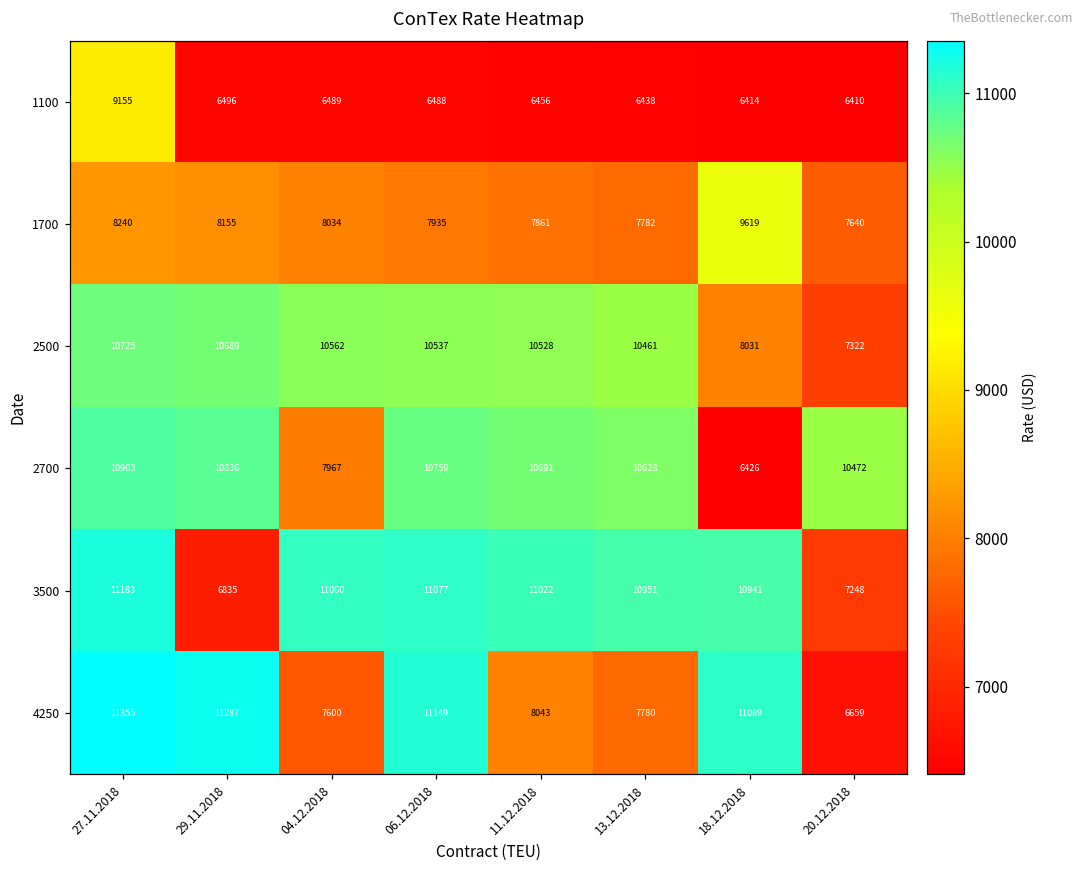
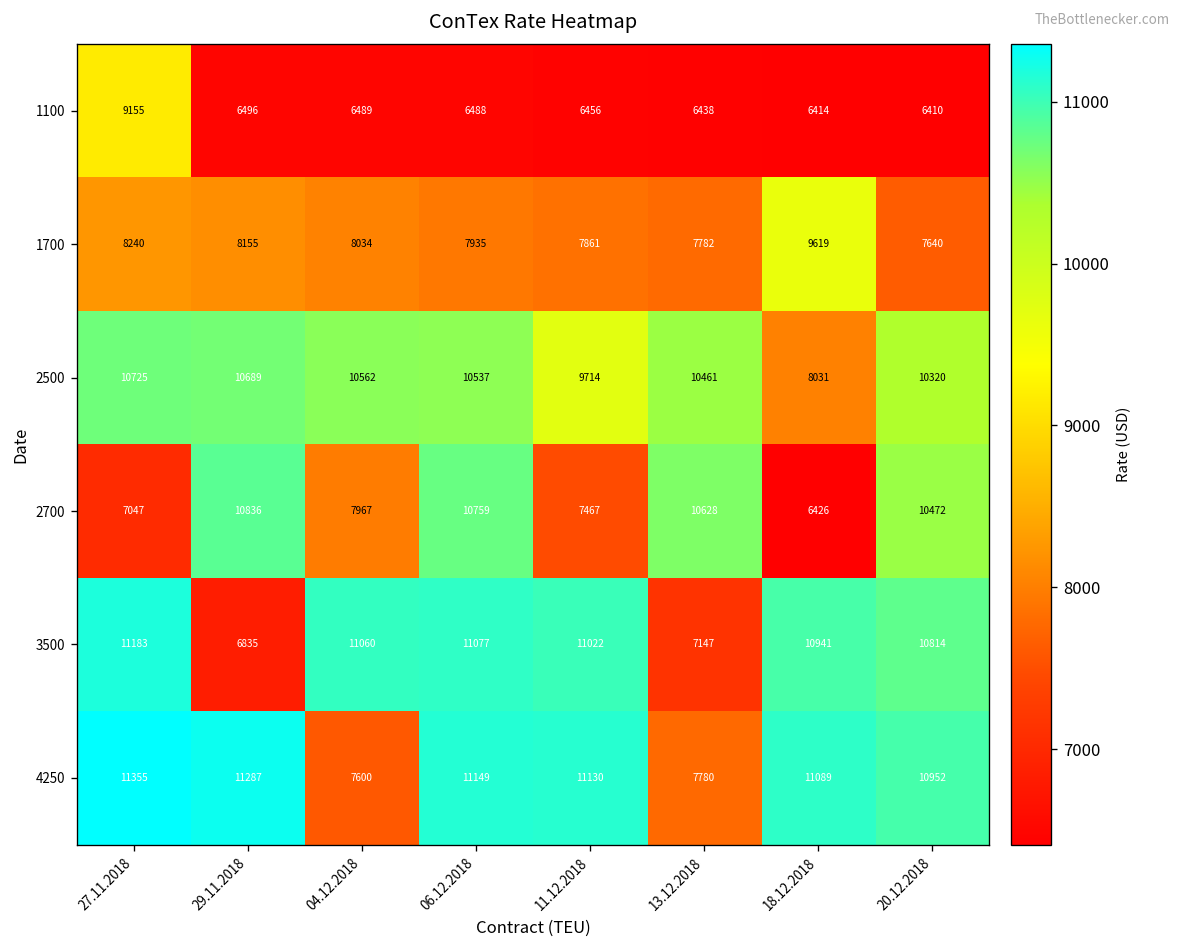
  {
    "1100": {
      "27.11.2018": 9155,
      "29.11.2018": 6496,
      "04.12.2018": 6489,
      "06.12.2018": 6488,
      "11.12.2018": 6456,
      "13.12.2018": 6438,
      "18.12.2018": 6414,
      "20.12.2018": 6410
    },
    "1700": {
      "27.11.2018": 8240,
      "29.11.2018": 8155,
      "04.12.2018": 8034,
      "06.12.2018": 7935,
      "11.12.2018": 7861,
      "13.12.2018": 7782,
      "18.12.2018": 9619,
      "20.12.2018": 7640
    },
    "2500": {
      "27.11.2018": 10725,
      "29.11.2018": 10689,
      "04.12.2018": 10562,
      "06.12.2018": 10537,
-     "11.12.2018": 10528,
+     "11.12.2018": 9714,
      "13.12.2018": 10461,
      "18.12.2018": 8031,
-     "20.12.2018": 7322
+     "20.12.2018": 10320
    },
    "2700": {
-     "27.11.2018": 10903,
+     "27.11.2018": 7047,
      "29.11.2018": 10836,
      "04.12.2018": 7967,
      "06.12.2018": 10759,
-     "11.12.2018": 10691,
+     "11.12.2018": 7467,
      "13.12.2018": 10628,
      "18.12.2018": 6426,
      "20.12.2018": 10472
    },
    "3500": {
      "27.11.2018": 11183,
      "29.11.2018": 6835,
      "04.12.2018": 11060,
      "06.12.2018": 11077,
      "11.12.2018": 11022,
-     "13.12.2018": 10951,
+     "13.12.2018": 7147,
      "18.12.2018": 10941,
-     "20.12.2018": 7248
+     "20.12.2018": 10814
    },
    "4250": {
      "27.11.2018": 11355,
      "29.11.2018": 11287,
      "04.12.2018": 7600,
      "06.12.2018": 11149,
-     "11.12.2018": 8043,
+     "11.12.2018": 11130,
      "13.12.2018": 7780,
      "18.12.2018": 11089,
-     "20.12.2018": 6659
+     "20.12.2018": 10952
    }
  }
